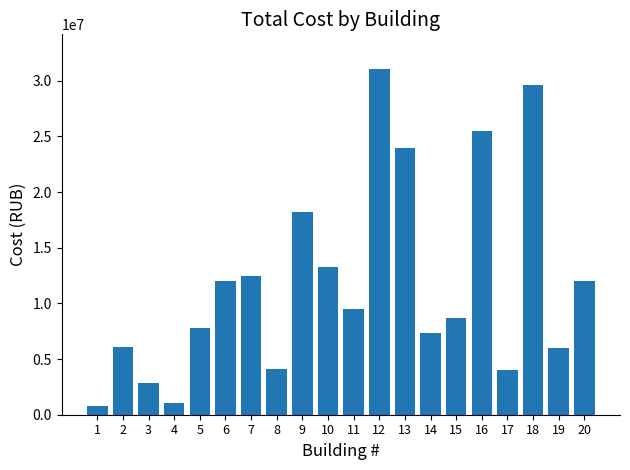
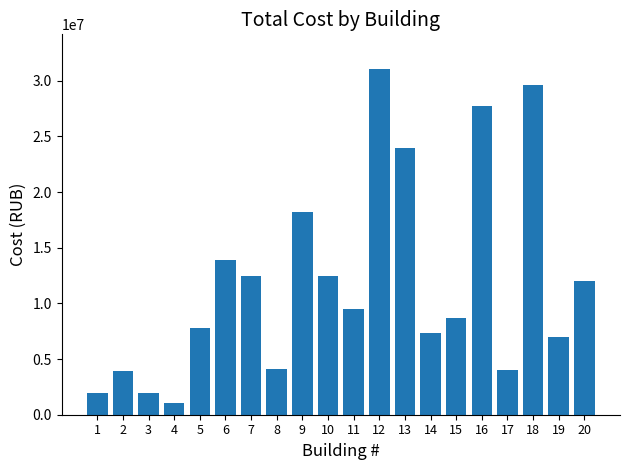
  {
-   "1": 800000,
-   "2": 6100000,
-   "3": 2800000,
+   "1": 1900000,
+   "2": 3900000,
+   "3": 2000000,
    "4": 1100000,
    "5": 7800000,
-   "6": 12000000,
+   "6": 13900000,
    "7": 12400000,
    "8": 4100000,
    "9": 18200000,
-   "10": 13300000,
+   "10": 12400000,
    "11": 9500000,
    "12": 31100000,
    "13": 24000000,
    "14": 7300000,
    "15": 8700000,
-   "16": 25500000,
+   "16": 27800000,
    "17": 4000000,
    "18": 29600000,
-   "19": 6000000,
+   "19": 7000000,
    "20": 12000000
  }
